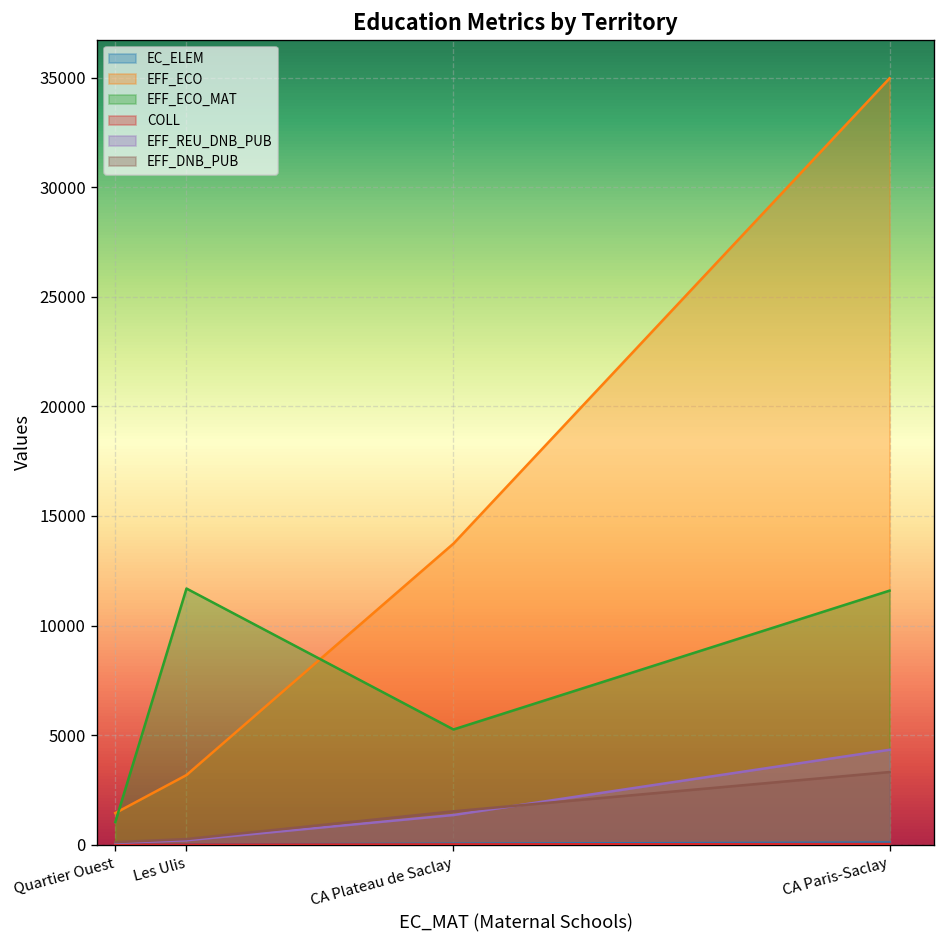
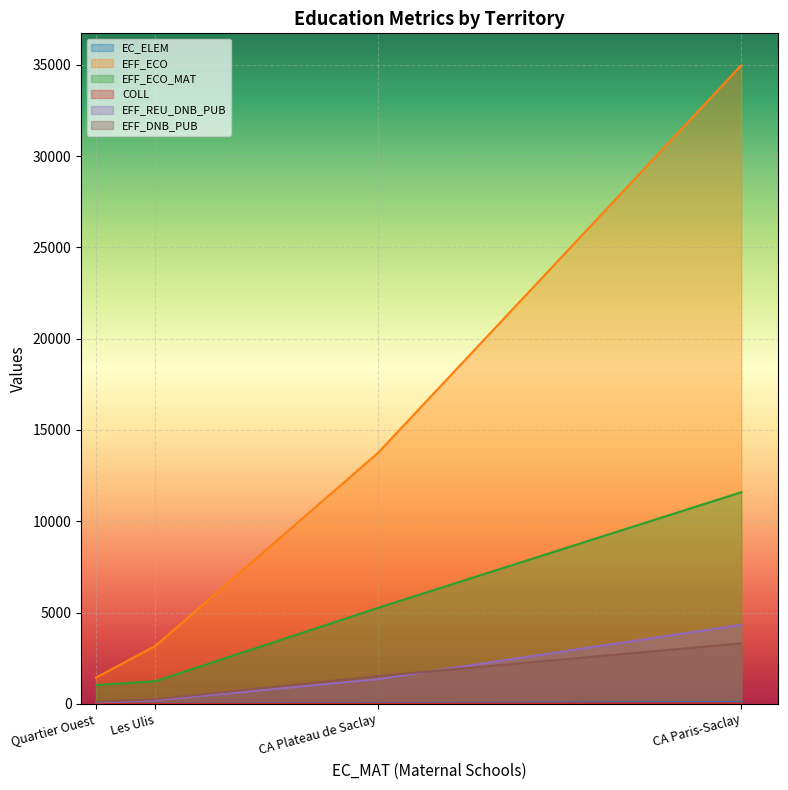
  {
    "EFF_ECO_MAT": {
      "Quartier Ouest": 1000,
-     "Les Ulis": 11700,
+     "Les Ulis": 1200,
      "CA Plateau de Saclay": 5300,
      "CA Paris-Saclay": 11600
    },
    "EFF_REU_DNB_PUB": {
      "CA Plateau de Saclay": 1400,
      "CA Paris-Saclay": 4300
    }
  }
